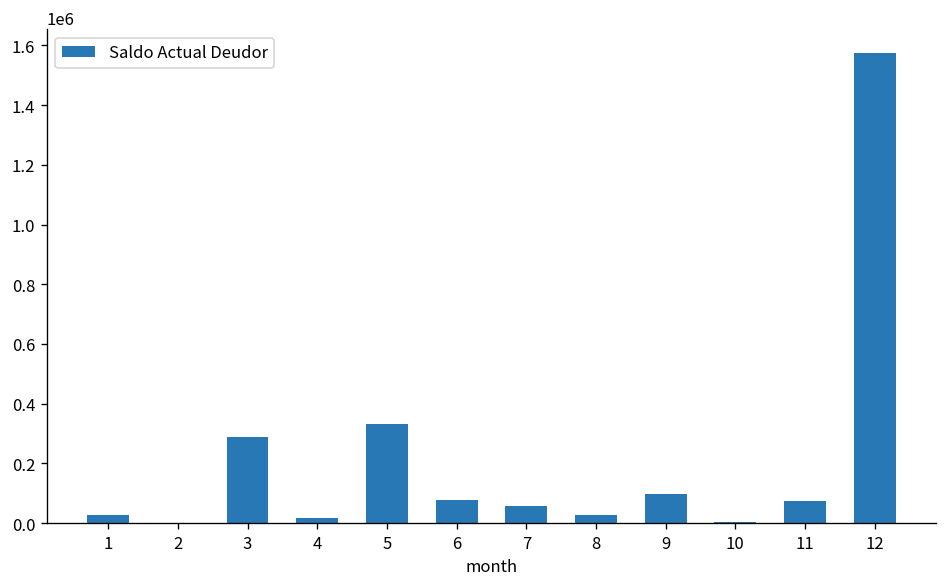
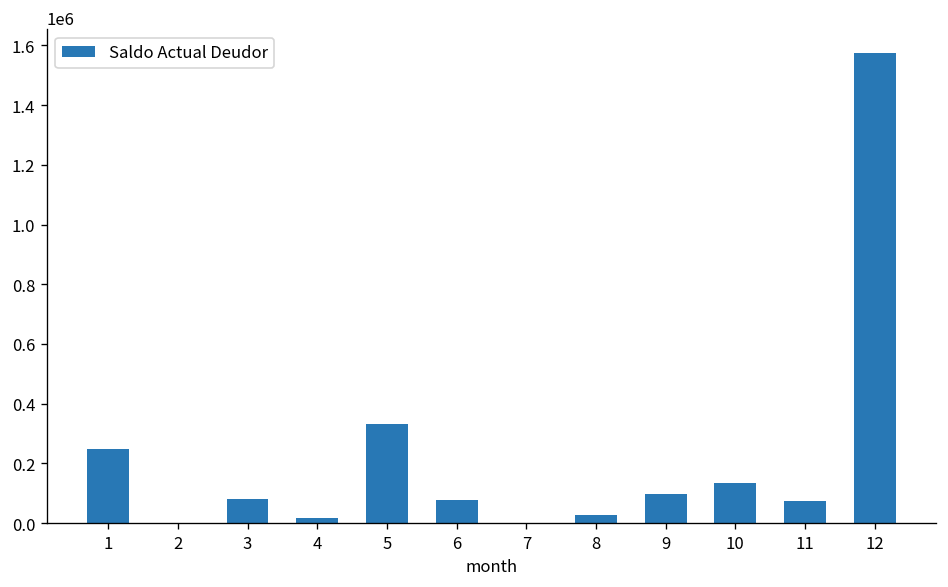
  {
-   "1": 30000,
+   "1": 250000,
    "2": 0,
-   "3": 290000,
+   "3": 80000,
    "4": 20000,
    "5": 330000,
    "6": 80000,
-   "7": 60000,
+   "7": 0,
    "8": 30000,
    "9": 100000,
-   "10": 0,
+   "10": 130000,
    "11": 70000,
    "12": 1580000
  }
